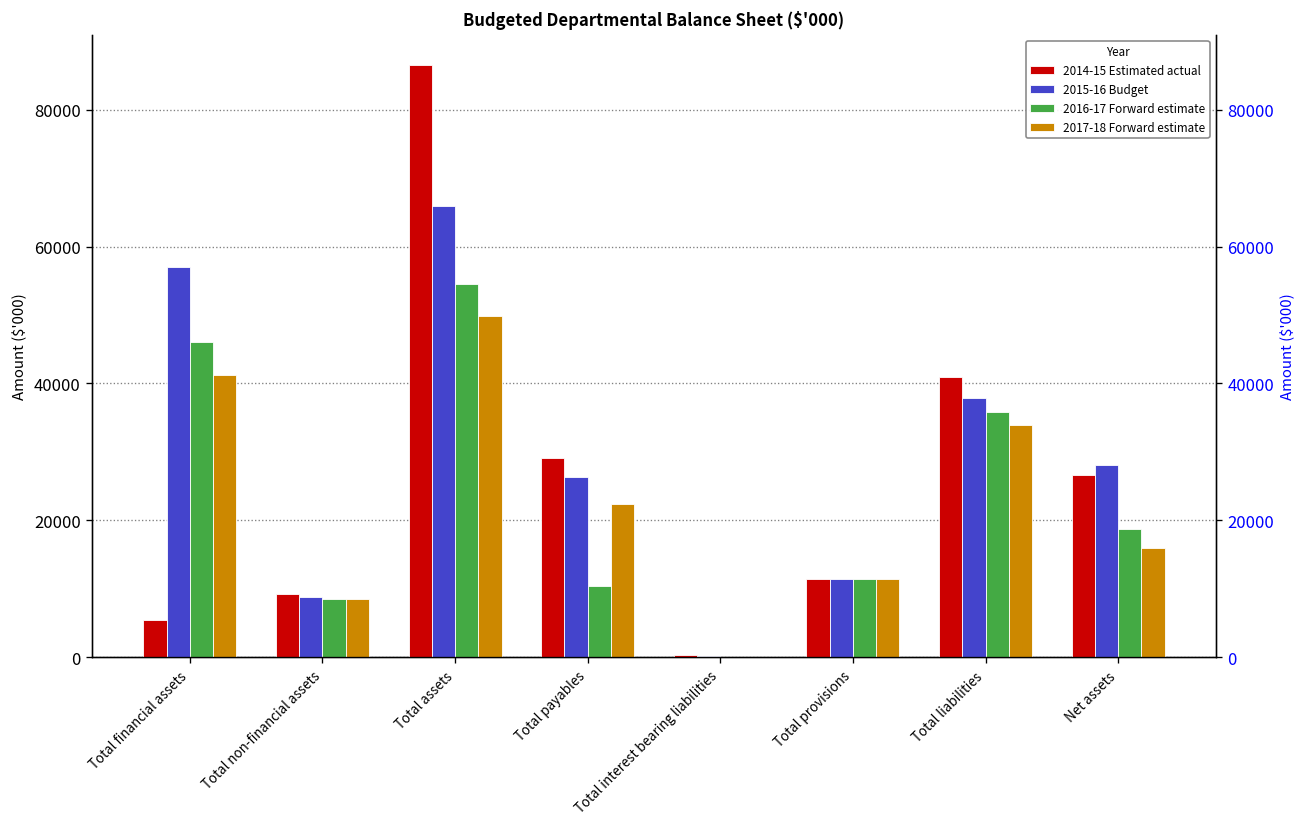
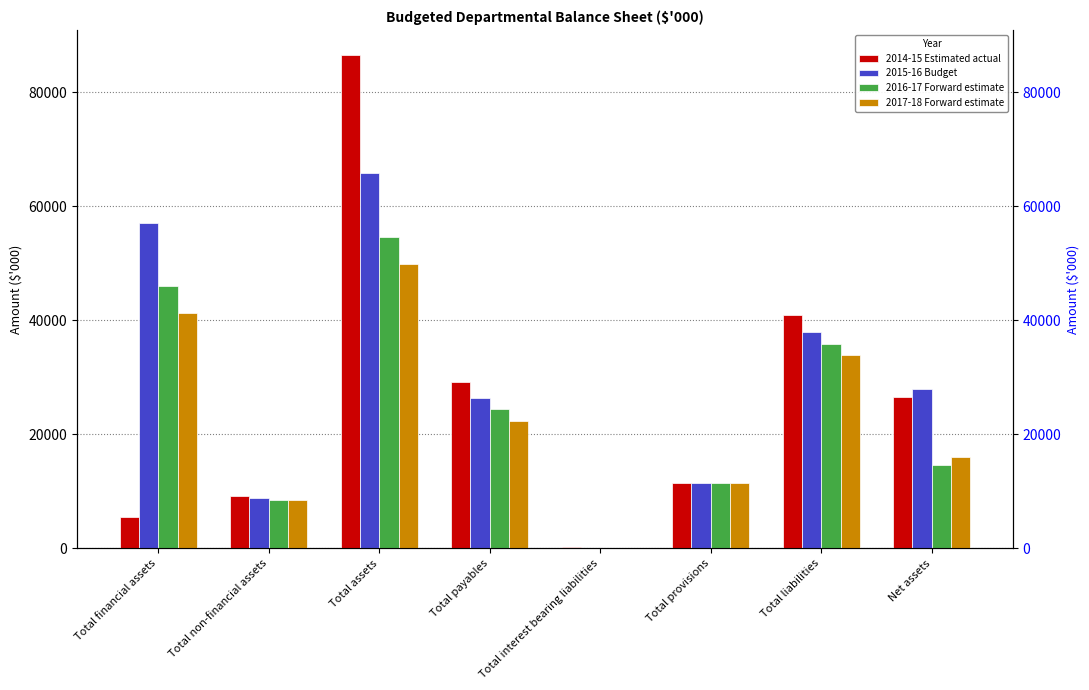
  {
    "2014-15 Estimated actual": {
      "Total financial assets": 5000,
      "Total non-financial assets": 9000,
      "Total assets": 87000,
      "Total payables": 29000,
      "Total provisions": 11000,
      "Total liabilities": 41000,
      "Net assets": 27000
    },
    "2015-16 Budget": {
      "Total financial assets": 57000,
      "Total non-financial assets": 9000,
      "Total assets": 66000,
      "Total payables": 26000,
      "Total provisions": 11000,
      "Total liabilities": 38000,
      "Net assets": 28000
    },
    "2016-17 Forward estimate": {
      "Total financial assets": 46000,
      "Total non-financial assets": 9000,
      "Total assets": 55000,
-     "Total payables": 10000,
+     "Total payables": 24000,
      "Total provisions": 11000,
      "Total liabilities": 36000,
-     "Net assets": 19000
+     "Net assets": 15000
    },
    "2017-18 Forward estimate": {
      "Total financial assets": 41000,
      "Total non-financial assets": 9000,
      "Total assets": 50000,
      "Total payables": 22000,
      "Total provisions": 11000,
      "Total liabilities": 34000,
      "Net assets": 16000
    }
  }
